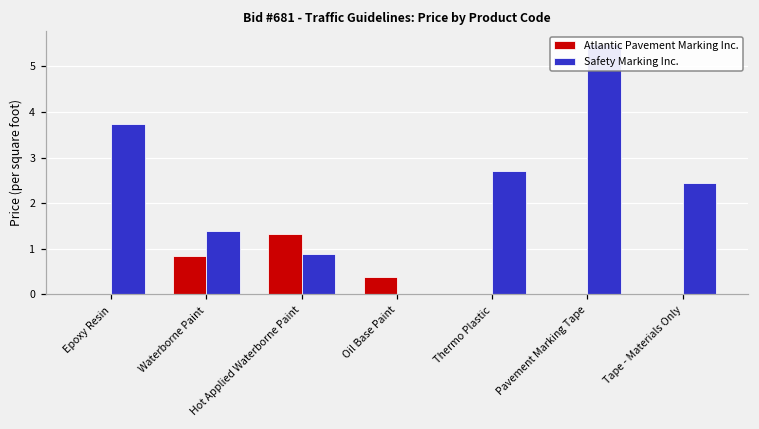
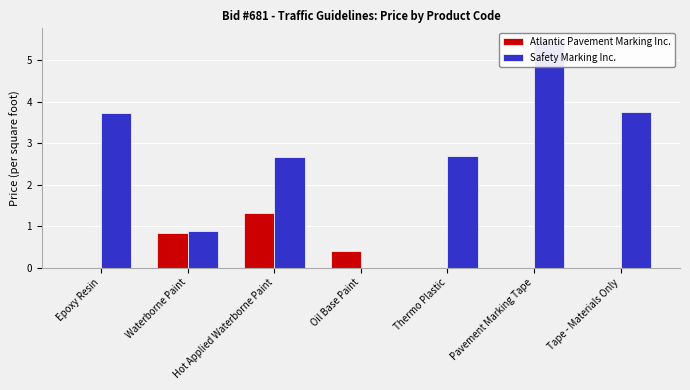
  {
    "Atlantic Pavement Marking Inc.": {
      "Epoxy Resin": 0.0,
      "Waterborne Paint": 0.8,
      "Hot Applied Waterborne Paint": 1.3,
      "Oil Base Paint": 0.4,
      "Thermo Plastic": 0.0,
      "Pavement Marking Tape": 0.0,
      "Tape - Materials Only": 0.0
    },
    "Safety Marking Inc.": {
      "Epoxy Resin": 3.7,
-     "Waterborne Paint": 1.4,
-     "Hot Applied Waterborne Paint": 0.9,
+     "Waterborne Paint": 0.9,
+     "Hot Applied Waterborne Paint": 2.7,
      "Oil Base Paint": 0.0,
      "Thermo Plastic": 2.7,
-     "Tape - Materials Only": 2.5
+     "Tape - Materials Only": 3.8
    }
  }
